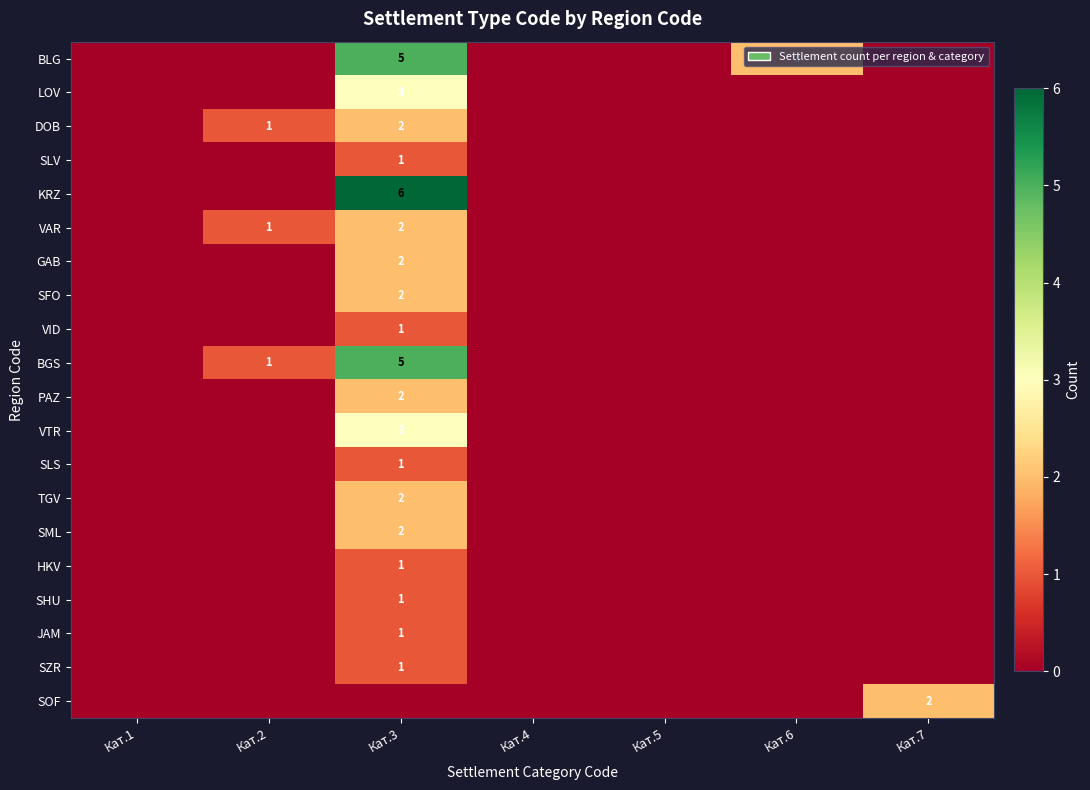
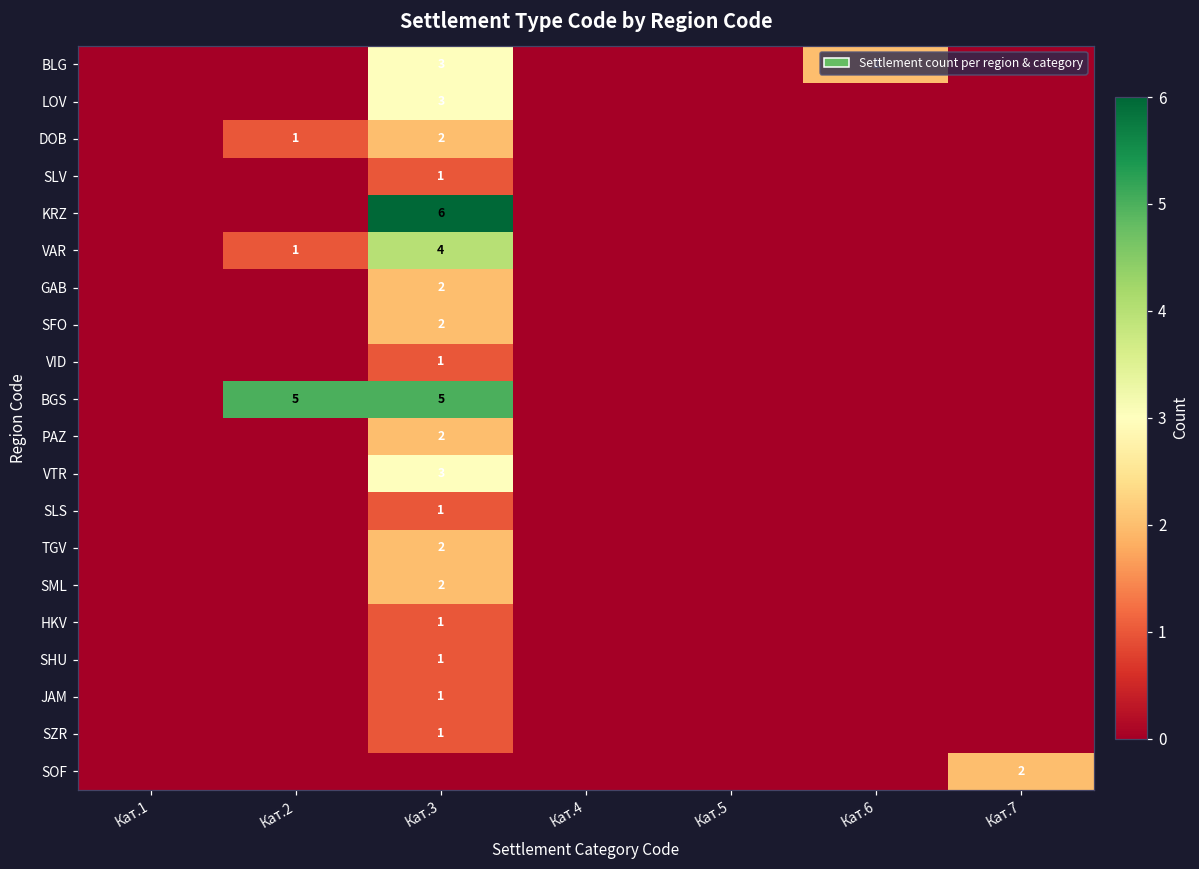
  {
    "BLG": {
-     "Кат.3": 5
+     "Кат.3": 3
    },
    "LOV": {
      "Кат.3": 3
    },
    "DOB": {
      "Кат.2": 1,
      "Кат.3": 2
    },
    "SLV": {
      "Кат.3": 1
    },
    "KRZ": {
      "Кат.3": 6
    },
    "VAR": {
      "Кат.2": 1,
-     "Кат.3": 2
+     "Кат.3": 4
    },
    "GAB": {
      "Кат.3": 2
    },
    "SFO": {
      "Кат.3": 2
    },
    "VID": {
      "Кат.3": 1
    },
    "BGS": {
-     "Кат.2": 1,
+     "Кат.2": 5,
      "Кат.3": 5
    },
    "PAZ": {
      "Кат.3": 2
    },
    "VTR": {
      "Кат.3": 3
    },
    "SLS": {
      "Кат.3": 1
    },
    "TGV": {
      "Кат.3": 2
    },
    "SML": {
      "Кат.3": 2
    },
    "HKV": {
      "Кат.3": 1
    },
    "SHU": {
      "Кат.3": 1
    },
    "JAM": {
      "Кат.3": 1
    },
    "SZR": {
      "Кат.3": 1
    },
    "SOF": {
      "Кат.7": 2
    }
  }
